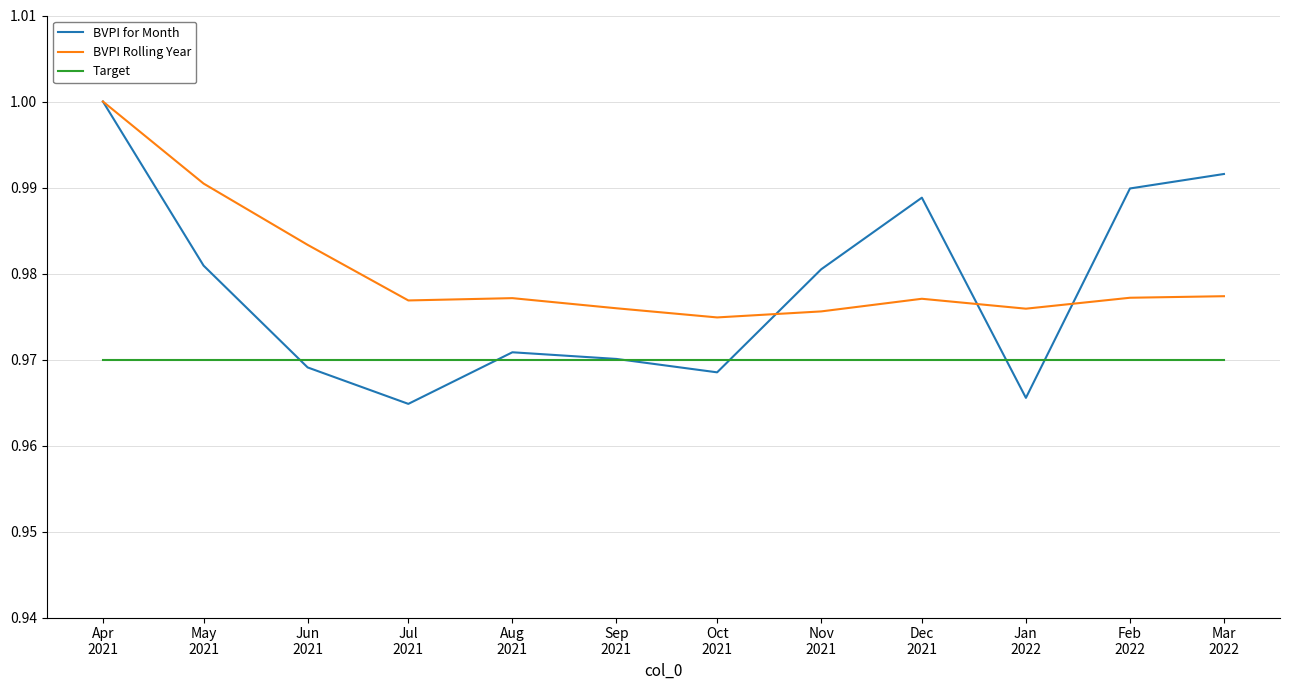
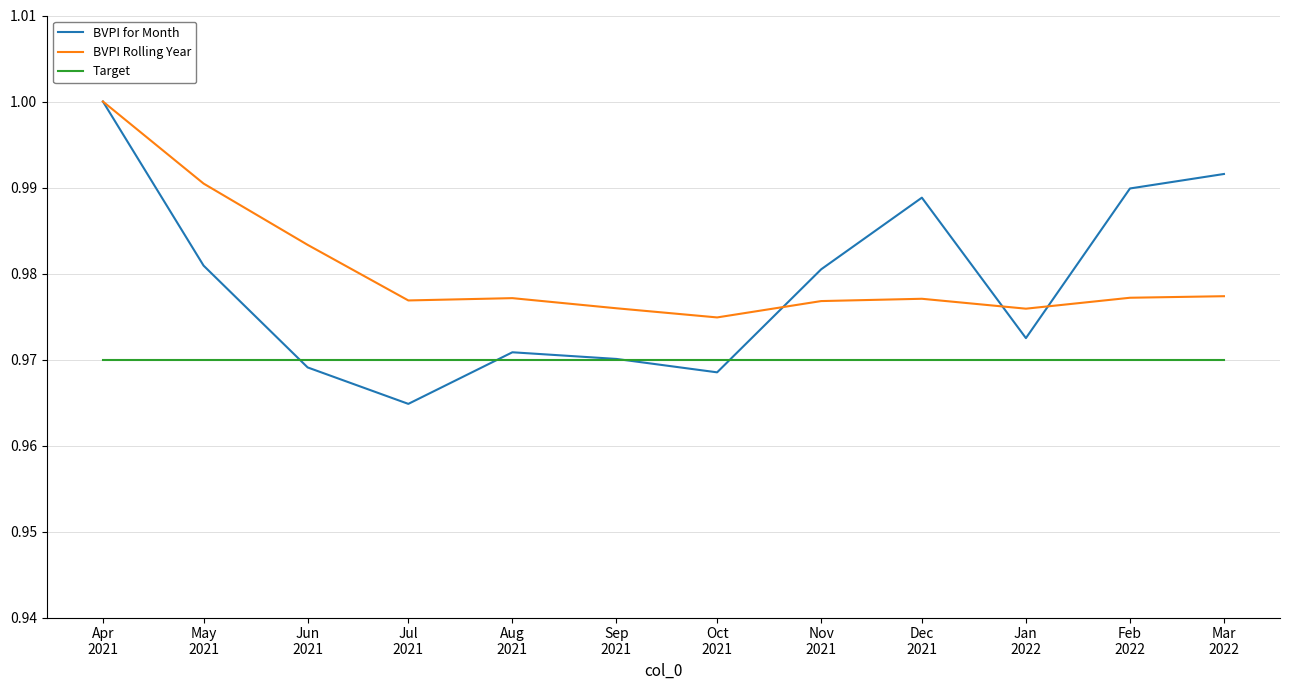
  {
    "BVPI for Month": {
      "May 2021": 0.981,
      "Jun 2021": 0.969,
      "Jul 2021": 0.965,
      "Aug 2021": 0.971,
      "Oct 2021": 0.969,
      "Nov 2021": 0.980,
      "Dec 2021": 0.989,
-     "Jan 2022": 0.966,
+     "Jan 2022": 0.972,
      "Feb 2022": 0.990,
      "Mar 2022": 0.992
    },
    "BVPI Rolling Year": {
      "May 2021": 0.990,
      "Jun 2021": 0.983,
      "Jul 2021": 0.977,
      "Aug 2021": 0.977,
      "Sep 2021": 0.976,
      "Oct 2021": 0.975,
-     "Nov 2021": 0.976,
+     "Nov 2021": 0.977,
      "Dec 2021": 0.977,
      "Jan 2022": 0.976,
      "Feb 2022": 0.977,
      "Mar 2022": 0.977
    },
    "Target": {
      "Apr 2021": 0.970,
      "May 2021": 0.970,
      "Jun 2021": 0.970,
      "Jul 2021": 0.970,
      "Aug 2021": 0.970,
      "Oct 2021": 0.970,
      "Nov 2021": 0.970,
      "Dec 2021": 0.970,
      "Jan 2022": 0.970,
      "Feb 2022": 0.970,
      "Mar 2022": 0.970
    }
  }
